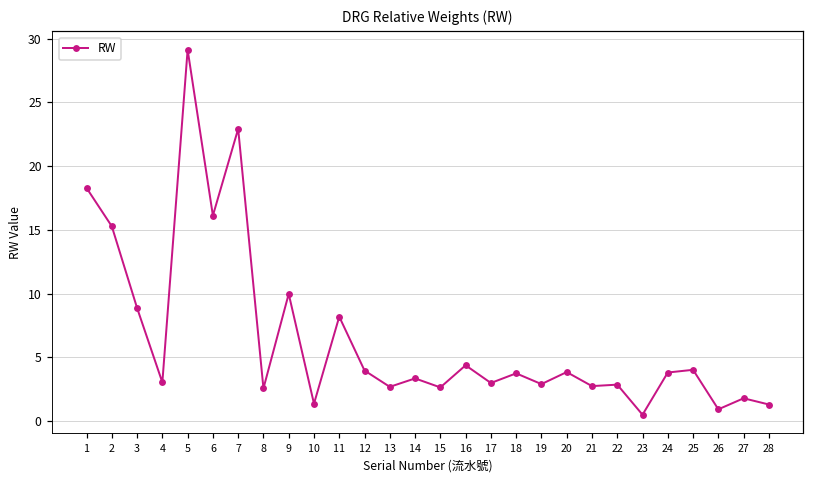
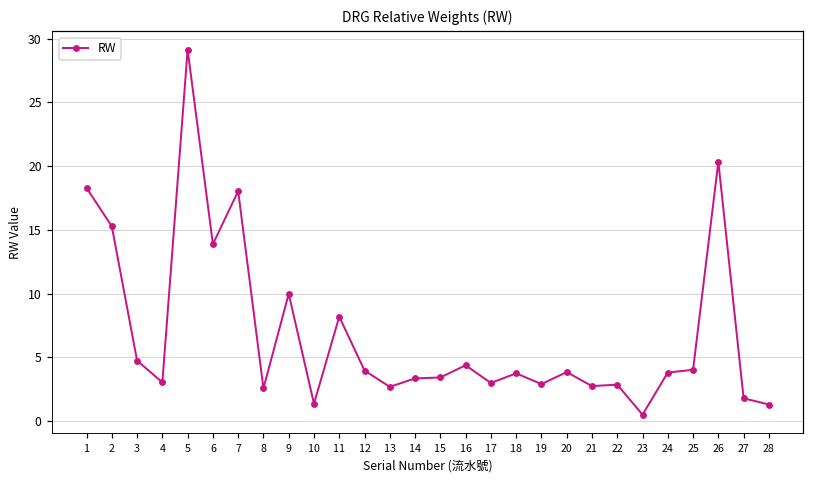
  {
    "1": 18.3,
    "2": 15.3,
-   "3": 8.9,
+   "3": 4.7,
    "4": 3.0,
    "5": 29.1,
-   "6": 16.1,
-   "7": 22.9,
+   "6": 13.9,
+   "7": 18.0,
    "8": 2.6,
    "9": 10.0,
    "10": 1.3,
    "11": 8.2,
    "12": 4.0,
    "13": 2.7,
    "14": 3.3,
-   "15": 2.6,
+   "15": 3.4,
    "16": 4.4,
    "17": 3.0,
    "18": 3.7,
    "19": 2.9,
    "20": 3.8,
    "21": 2.7,
    "22": 2.8,
    "23": 0.5,
    "24": 3.8,
    "25": 4.0,
-   "26": 0.9,
+   "26": 20.3,
    "27": 1.8,
    "28": 1.3
  }
